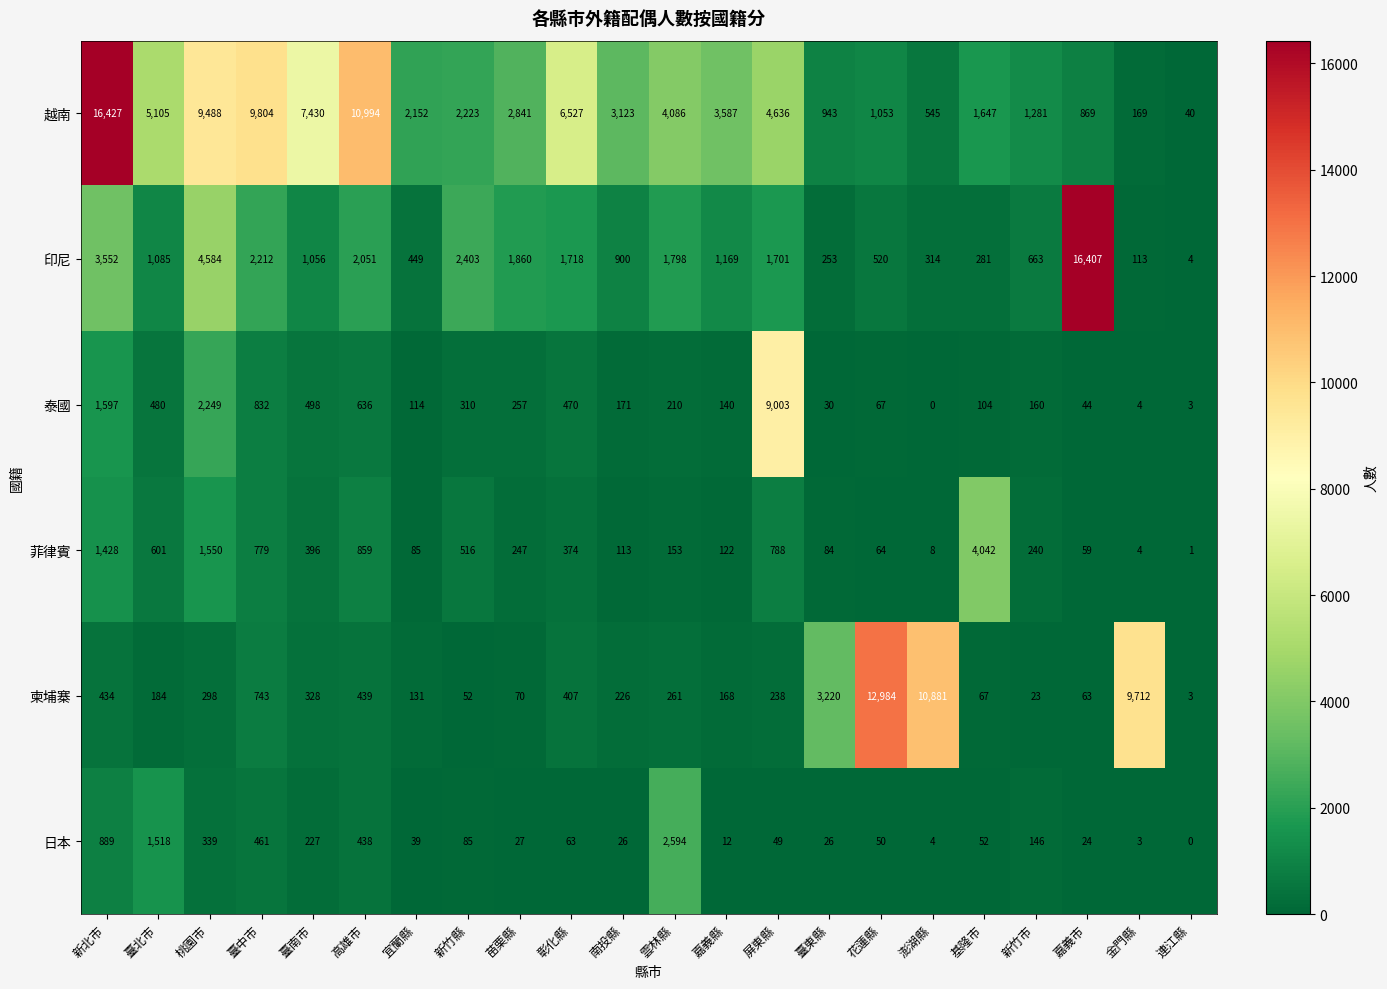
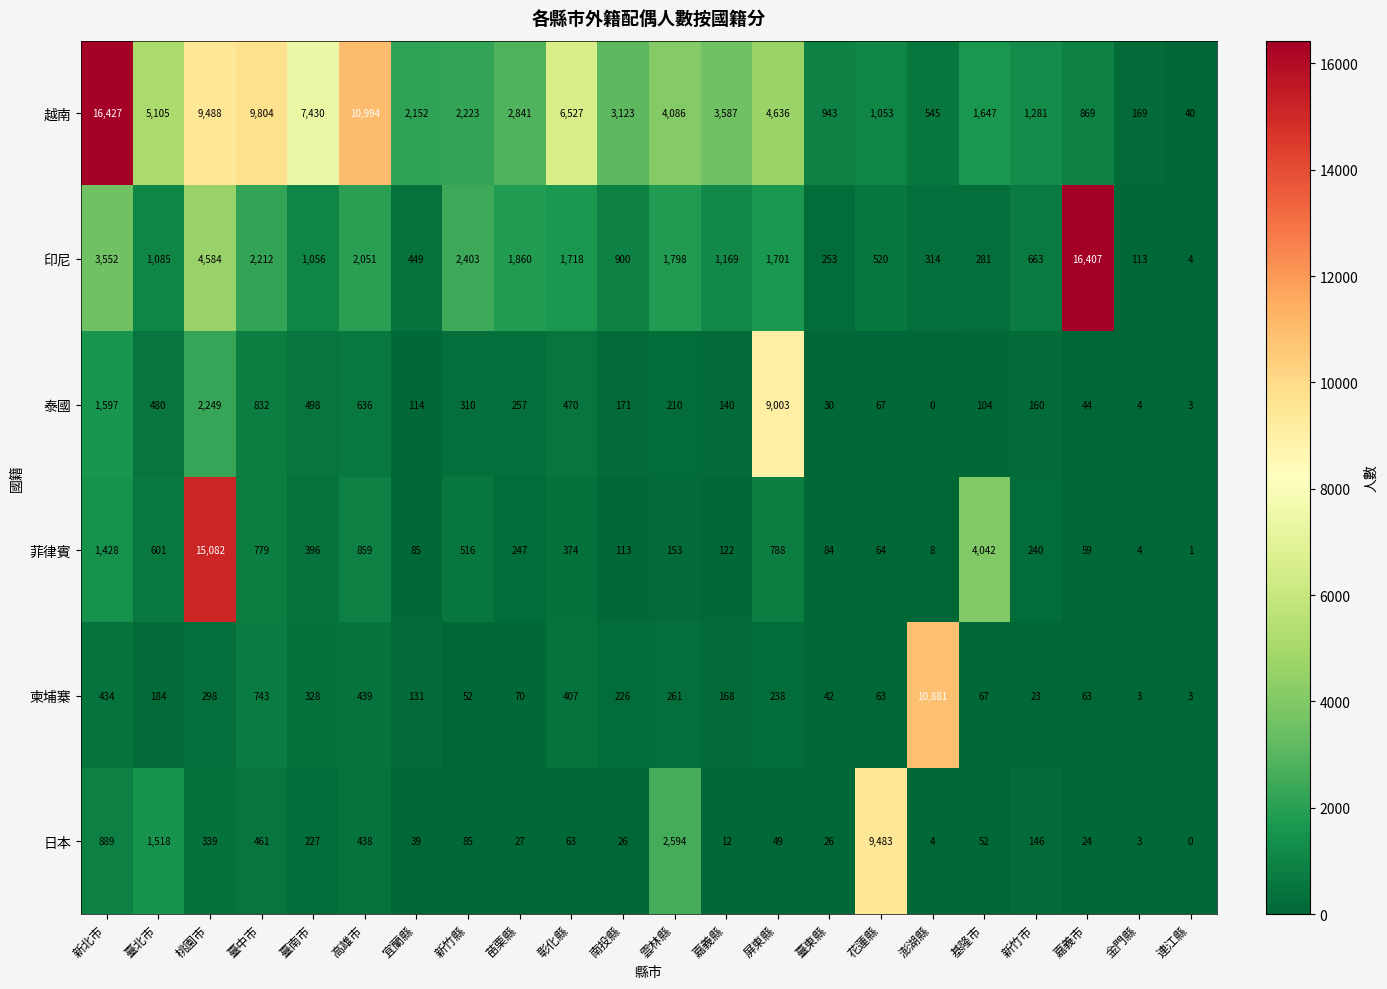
  {
    "越南": {
      "新北市": "16,427",
      "臺北市": "5,105",
      "桃園市": "9,488",
      "臺中市": "9,804",
      "臺南市": "7,430",
      "高雄市": "10,994",
      "宜蘭縣": "2,152",
      "新竹縣": "2,223",
      "苗栗縣": "2,841",
      "彰化縣": "6,527",
      "南投縣": "3,123",
      "雲林縣": "4,086",
      "嘉義縣": "3,587",
      "屏東縣": "4,636",
      "臺東縣": "943",
      "花蓮縣": "1,053",
      "澎湖縣": "545",
      "基隆市": "1,647",
      "新竹市": "1,281",
      "嘉義市": "869",
      "金門縣": "169",
      "連江縣": "40"
    },
    "印尼": {
      "新北市": "3,552",
      "臺北市": "1,085",
      "桃園市": "4,584",
      "臺中市": "2,212",
      "臺南市": "1,056",
      "高雄市": "2,051",
      "宜蘭縣": "449",
      "新竹縣": "2,403",
      "苗栗縣": "1,860",
      "彰化縣": "1,718",
      "南投縣": "900",
      "雲林縣": "1,798",
      "嘉義縣": "1,169",
      "屏東縣": "1,701",
      "臺東縣": "253",
      "花蓮縣": "520",
      "澎湖縣": "314",
      "基隆市": "281",
      "新竹市": "663",
      "嘉義市": "16,407",
      "金門縣": "113",
      "連江縣": "4"
    },
    "泰國": {
      "新北市": "1,597",
      "臺北市": "480",
      "桃園市": "2,249",
      "臺中市": "832",
      "臺南市": "498",
      "高雄市": "636",
      "宜蘭縣": "114",
      "新竹縣": "310",
      "苗栗縣": "257",
      "彰化縣": "470",
      "南投縣": "171",
      "雲林縣": "210",
      "嘉義縣": "140",
      "屏東縣": "9,003",
      "臺東縣": "30",
      "花蓮縣": "67",
      "澎湖縣": "0",
      "基隆市": "104",
      "新竹市": "160",
      "嘉義市": "44",
      "金門縣": "4",
      "連江縣": "3"
    },
    "菲律賓": {
      "新北市": "1,428",
      "臺北市": "601",
-     "桃園市": "1,550",
+     "桃園市": "15,082",
      "臺中市": "779",
      "臺南市": "396",
      "高雄市": "859",
      "宜蘭縣": "85",
      "新竹縣": "516",
      "苗栗縣": "247",
      "彰化縣": "374",
      "南投縣": "113",
      "雲林縣": "153",
      "嘉義縣": "122",
      "屏東縣": "788",
      "臺東縣": "84",
      "花蓮縣": "64",
      "澎湖縣": "8",
      "基隆市": "4,042",
      "新竹市": "240",
      "嘉義市": "59",
      "金門縣": "4",
      "連江縣": "1"
    },
    "柬埔寨": {
      "新北市": "434",
      "臺北市": "184",
      "桃園市": "298",
      "臺中市": "743",
      "臺南市": "328",
      "高雄市": "439",
      "宜蘭縣": "131",
      "新竹縣": "52",
      "苗栗縣": "70",
      "彰化縣": "407",
      "南投縣": "226",
      "雲林縣": "261",
      "嘉義縣": "168",
      "屏東縣": "238",
-     "臺東縣": "3,220",
-     "花蓮縣": "12,984",
+     "臺東縣": "42",
+     "花蓮縣": "63",
      "澎湖縣": "10,881",
      "基隆市": "67",
      "新竹市": "23",
      "嘉義市": "63",
-     "金門縣": "9,712",
+     "金門縣": "3",
      "連江縣": "3"
    },
    "日本": {
      "新北市": "889",
      "臺北市": "1,518",
      "桃園市": "339",
      "臺中市": "461",
      "臺南市": "227",
      "高雄市": "438",
      "宜蘭縣": "39",
      "新竹縣": "85",
      "苗栗縣": "27",
      "彰化縣": "63",
      "南投縣": "26",
      "雲林縣": "2,594",
      "嘉義縣": "12",
      "屏東縣": "49",
      "臺東縣": "26",
-     "花蓮縣": "50",
+     "花蓮縣": "9,483",
      "澎湖縣": "4",
      "基隆市": "52",
      "新竹市": "146",
      "嘉義市": "24",
      "金門縣": "3",
      "連江縣": "0"
    }
  }
